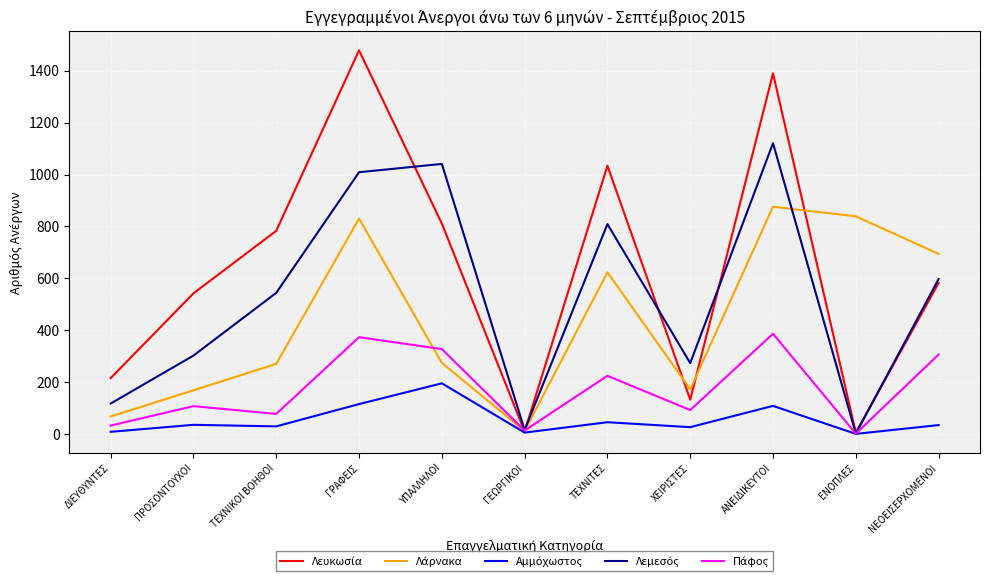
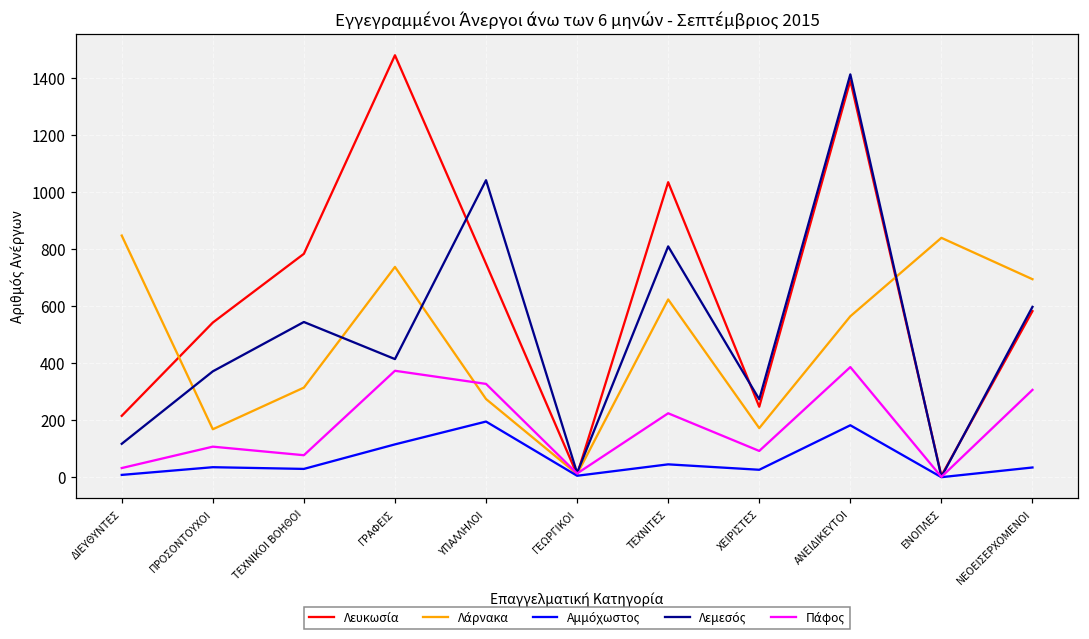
  {
    "Λευκωσία": {
      "ΔΙΕΥΘΥΝΤΕΣ": 220,
      "ΠΡΟΣΟΝΤΟΥΧΟΙ": 540,
      "ΤΕΧΝΙΚΟΙ ΒΟΗΘΟΙ": 780,
      "ΓΡΑΦΕΙΣ": 1480,
-     "ΥΠΑΛΛΗΛΟΙ": 810,
+     "ΥΠΑΛΛΗΛΟΙ": 750,
      "ΤΕΧΝΙΤΕΣ": 1030,
-     "ΧΕΙΡΙΣΤΕΣ": 130,
+     "ΧΕΙΡΙΣΤΕΣ": 250,
      "ΑΝΕΙΔΙΚΕΥΤΟΙ": 1390,
      "ΝΕΟΕΙΣΕΡΧΟΜΕΝΟΙ": 580
    },
    "Λάρνακα": {
-     "ΔΙΕΥΘΥΝΤΕΣ": 70,
+     "ΔΙΕΥΘΥΝΤΕΣ": 850,
      "ΠΡΟΣΟΝΤΟΥΧΟΙ": 170,
-     "ΤΕΧΝΙΚΟΙ ΒΟΗΘΟΙ": 270,
-     "ΓΡΑΦΕΙΣ": 830,
+     "ΤΕΧΝΙΚΟΙ ΒΟΗΘΟΙ": 310,
+     "ΓΡΑΦΕΙΣ": 740,
      "ΥΠΑΛΛΗΛΟΙ": 270,
      "ΤΕΧΝΙΤΕΣ": 620,
      "ΧΕΙΡΙΣΤΕΣ": 170,
-     "ΑΝΕΙΔΙΚΕΥΤΟΙ": 880,
+     "ΑΝΕΙΔΙΚΕΥΤΟΙ": 560,
      "ΕΝΟΠΛΕΣ": 840,
      "ΝΕΟΕΙΣΕΡΧΟΜΕΝΟΙ": 690
    },
    "Αμμόχωστος": {
      "ΔΙΕΥΘΥΝΤΕΣ": 10,
      "ΠΡΟΣΟΝΤΟΥΧΟΙ": 40,
      "ΤΕΧΝΙΚΟΙ ΒΟΗΘΟΙ": 30,
      "ΓΡΑΦΕΙΣ": 120,
      "ΥΠΑΛΛΗΛΟΙ": 200,
      "ΤΕΧΝΙΤΕΣ": 50,
      "ΧΕΙΡΙΣΤΕΣ": 30,
-     "ΑΝΕΙΔΙΚΕΥΤΟΙ": 110,
+     "ΑΝΕΙΔΙΚΕΥΤΟΙ": 180,
      "ΝΕΟΕΙΣΕΡΧΟΜΕΝΟΙ": 30
    },
    "Λεμεσός": {
      "ΔΙΕΥΘΥΝΤΕΣ": 120,
-     "ΠΡΟΣΟΝΤΟΥΧΟΙ": 300,
+     "ΠΡΟΣΟΝΤΟΥΧΟΙ": 370,
      "ΤΕΧΝΙΚΟΙ ΒΟΗΘΟΙ": 540,
-     "ΓΡΑΦΕΙΣ": 1010,
+     "ΓΡΑΦΕΙΣ": 410,
      "ΥΠΑΛΛΗΛΟΙ": 1040,
      "ΤΕΧΝΙΤΕΣ": 810,
      "ΧΕΙΡΙΣΤΕΣ": 270,
-     "ΑΝΕΙΔΙΚΕΥΤΟΙ": 1120,
+     "ΑΝΕΙΔΙΚΕΥΤΟΙ": 1410,
      "ΝΕΟΕΙΣΕΡΧΟΜΕΝΟΙ": 600
    },
    "Πάφος": {
      "ΔΙΕΥΘΥΝΤΕΣ": 30,
      "ΠΡΟΣΟΝΤΟΥΧΟΙ": 110,
      "ΤΕΧΝΙΚΟΙ ΒΟΗΘΟΙ": 80,
      "ΓΡΑΦΕΙΣ": 370,
      "ΥΠΑΛΛΗΛΟΙ": 330,
      "ΤΕΧΝΙΤΕΣ": 220,
      "ΧΕΙΡΙΣΤΕΣ": 90,
      "ΑΝΕΙΔΙΚΕΥΤΟΙ": 390,
      "ΝΕΟΕΙΣΕΡΧΟΜΕΝΟΙ": 310
    }
  }
